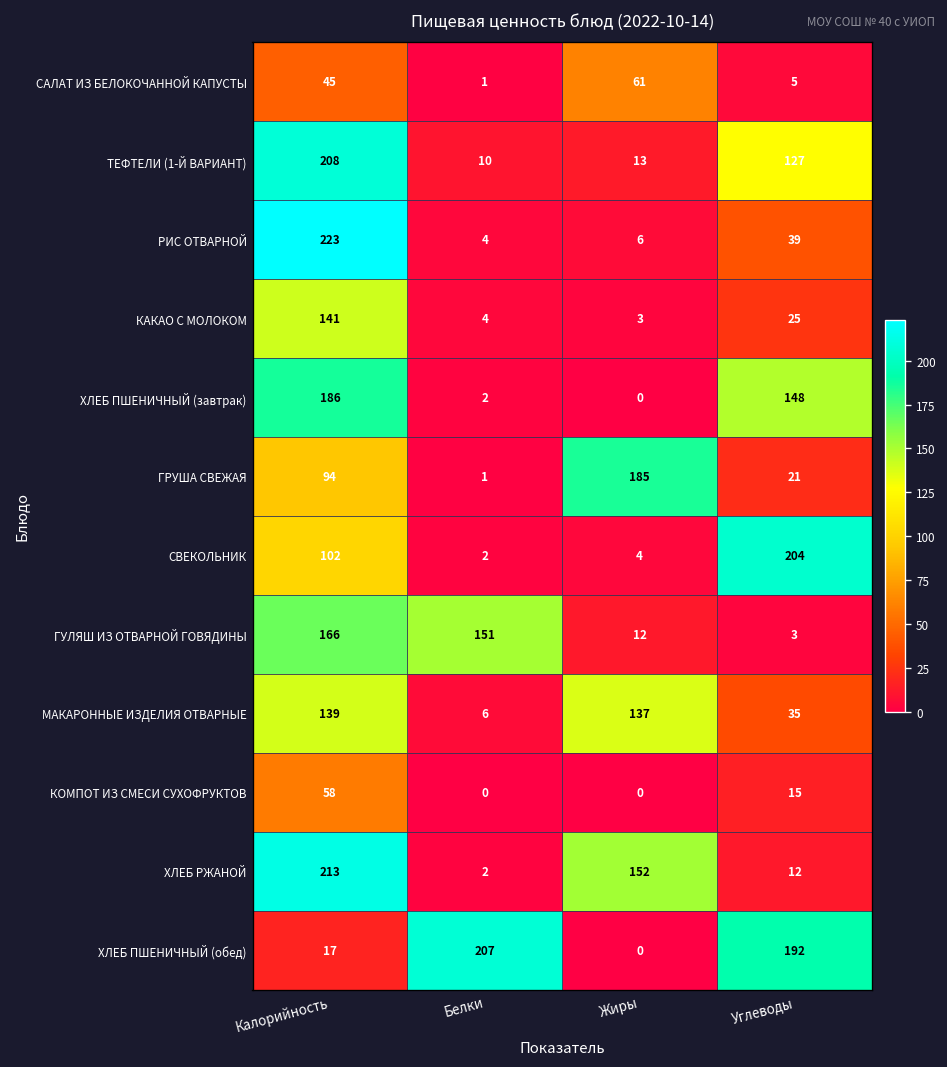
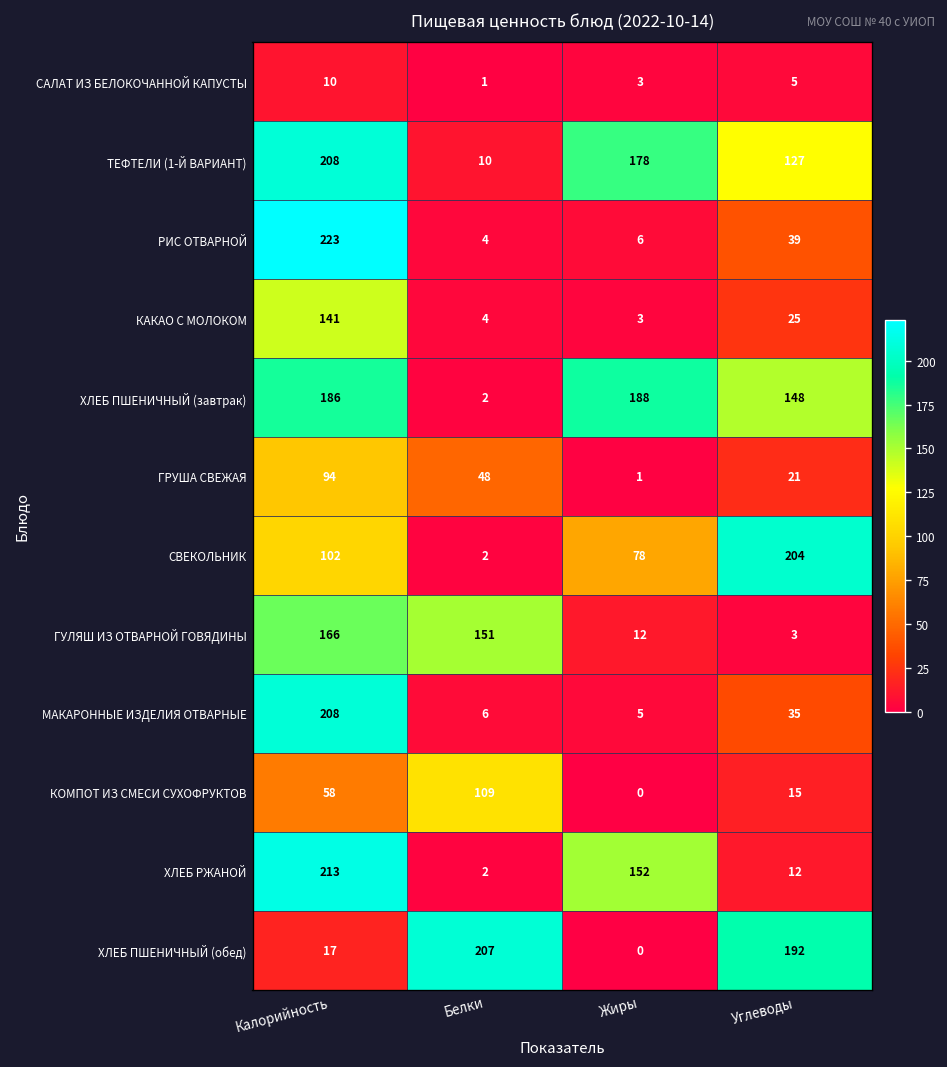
  {
    "САЛАТ ИЗ БЕЛОКОЧАННОЙ КАПУСТЫ": {
-     "Калорийность": 45,
+     "Калорийность": 10,
      "Белки": 1,
-     "Жиры": 61,
+     "Жиры": 3,
      "Углеводы": 5
    },
    "ТЕФТЕЛИ (1-Й ВАРИАНТ)": {
      "Калорийность": 208,
      "Белки": 10,
-     "Жиры": 13,
+     "Жиры": 178,
      "Углеводы": 127
    },
    "РИС ОТВАРНОЙ": {
      "Калорийность": 223,
      "Белки": 4,
      "Жиры": 6,
      "Углеводы": 39
    },
    "КАКАО С МОЛОКОМ": {
      "Калорийность": 141,
      "Белки": 4,
      "Жиры": 3,
      "Углеводы": 25
    },
    "ХЛЕБ ПШЕНИЧНЫЙ (завтрак)": {
      "Калорийность": 186,
      "Белки": 2,
-     "Жиры": 0,
+     "Жиры": 188,
      "Углеводы": 148
    },
    "ГРУША СВЕЖАЯ": {
      "Калорийность": 94,
-     "Белки": 1,
-     "Жиры": 185,
+     "Белки": 48,
+     "Жиры": 1,
      "Углеводы": 21
    },
    "СВЕКОЛЬНИК": {
      "Калорийность": 102,
      "Белки": 2,
-     "Жиры": 4,
+     "Жиры": 78,
      "Углеводы": 204
    },
    "ГУЛЯШ ИЗ ОТВАРНОЙ ГОВЯДИНЫ": {
      "Калорийность": 166,
      "Белки": 151,
      "Жиры": 12,
      "Углеводы": 3
    },
    "МАКАРОННЫЕ ИЗДЕЛИЯ ОТВАРНЫЕ": {
-     "Калорийность": 139,
+     "Калорийность": 208,
      "Белки": 6,
-     "Жиры": 137,
+     "Жиры": 5,
      "Углеводы": 35
    },
    "КОМПОТ ИЗ СМЕСИ СУХОФРУКТОВ": {
      "Калорийность": 58,
-     "Белки": 0,
+     "Белки": 109,
      "Жиры": 0,
      "Углеводы": 15
    },
    "ХЛЕБ РЖАНОЙ": {
      "Калорийность": 213,
      "Белки": 2,
      "Жиры": 152,
      "Углеводы": 12
    },
    "ХЛЕБ ПШЕНИЧНЫЙ (обед)": {
      "Калорийность": 17,
      "Белки": 207,
      "Жиры": 0,
      "Углеводы": 192
    }
  }
